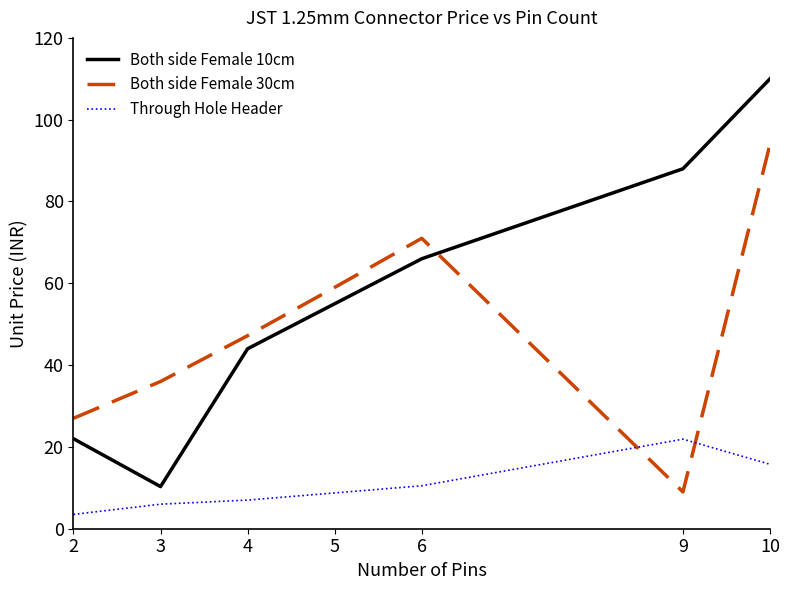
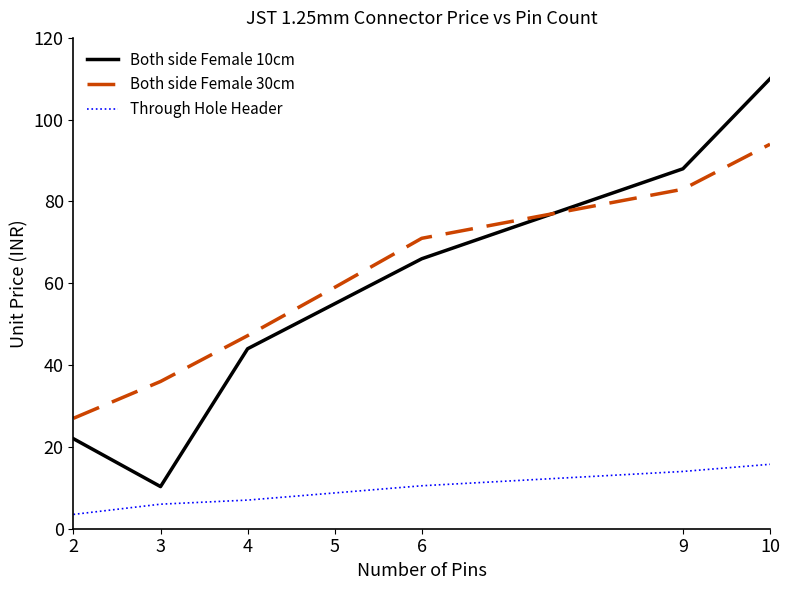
  {
    "Both side Female 10cm": {
      "2": 22,
      "3": 10,
      "4": 44,
      "5": 55,
      "6": 66,
      "9": 88,
      "10": 110
    },
    "Both side Female 30cm": {
      "2": 27,
      "3": 36,
      "4": 47,
      "5": 59,
      "6": 71,
-     "9": 9,
+     "9": 83,
      "10": 94
    },
    "Through Hole Header": {
      "2": 4,
      "3": 6,
      "4": 7,
      "5": 9,
      "6": 11,
-     "9": 22,
+     "9": 14,
      "10": 16
    }
  }
